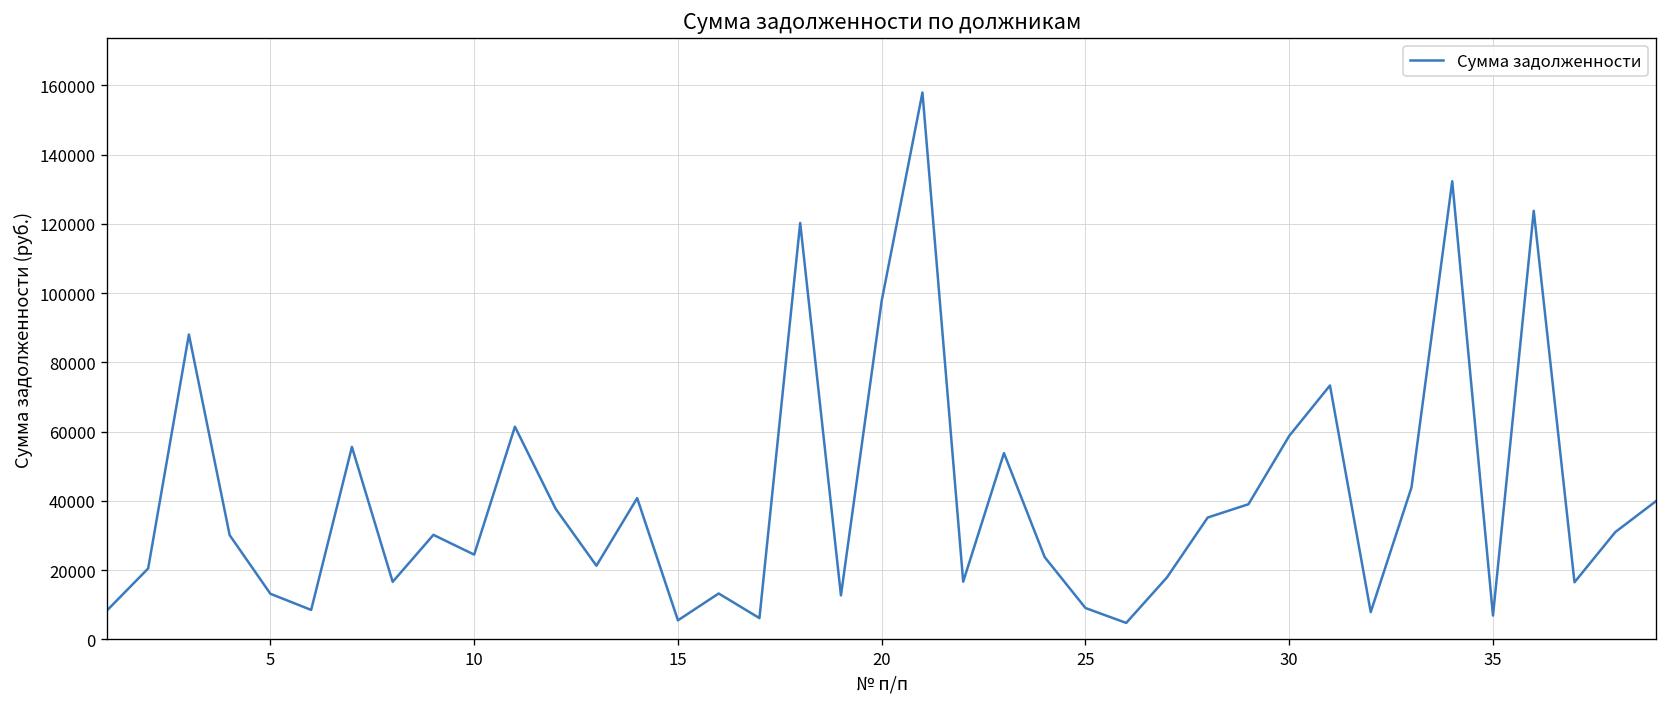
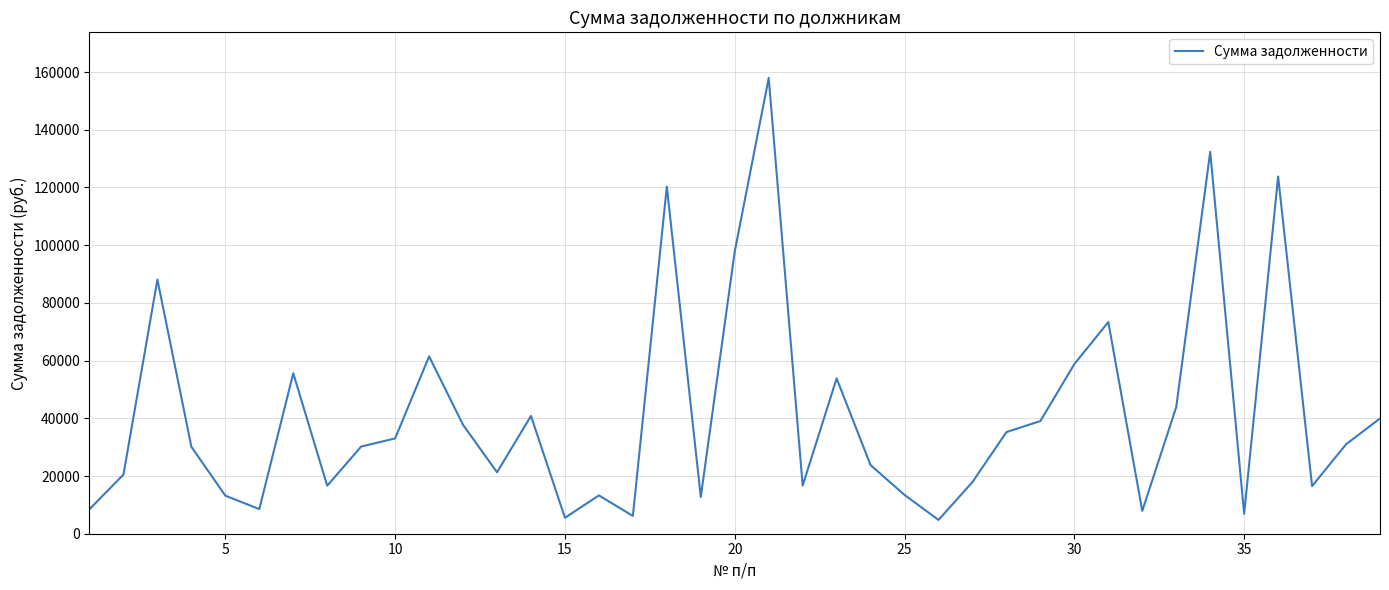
  {
    "5": 13000,
-   "10": 25000,
+   "10": 33000,
    "15": 6000,
    "20": 98000,
-   "25": 9000,
+   "25": 13000,
    "30": 59000,
    "35": 7000
  }
